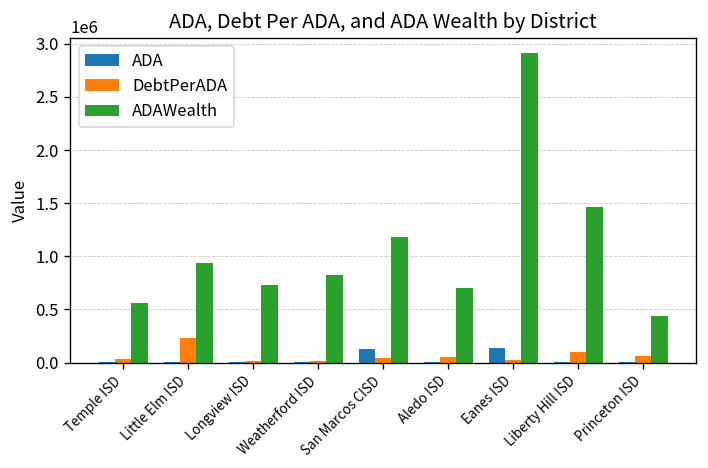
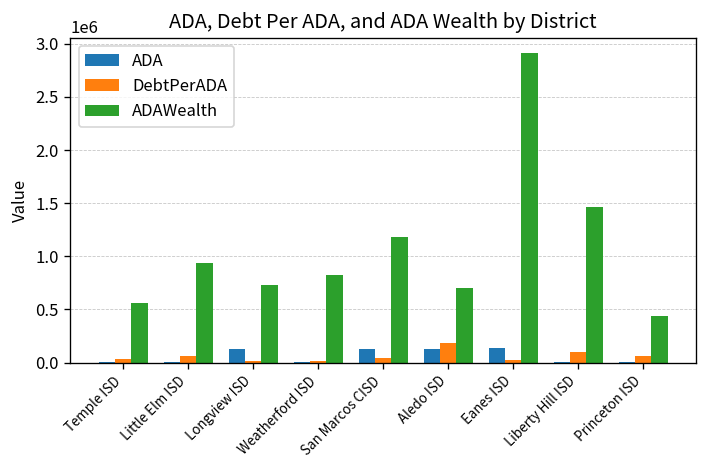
  {
    "ADA": {
-     "Longview ISD": 0,
+     "Longview ISD": 100000,
      "San Marcos CISD": 100000,
-     "Aledo ISD": 0,
+     "Aledo ISD": 100000,
      "Eanes ISD": 100000
    },
    "DebtPerADA": {
      "Temple ISD": 0,
-     "Little Elm ISD": 200000,
+     "Little Elm ISD": 100000,
      "San Marcos CISD": 0,
-     "Aledo ISD": 100000,
+     "Aledo ISD": 200000,
      "Liberty Hill ISD": 100000,
      "Princeton ISD": 100000
    },
    "ADAWealth": {
      "Temple ISD": 600000,
      "Little Elm ISD": 900000,
      "Longview ISD": 700000,
      "Weatherford ISD": 800000,
      "San Marcos CISD": 1200000,
      "Aledo ISD": 700000,
      "Eanes ISD": 2900000,
      "Liberty Hill ISD": 1500000,
      "Princeton ISD": 400000
    }
  }
